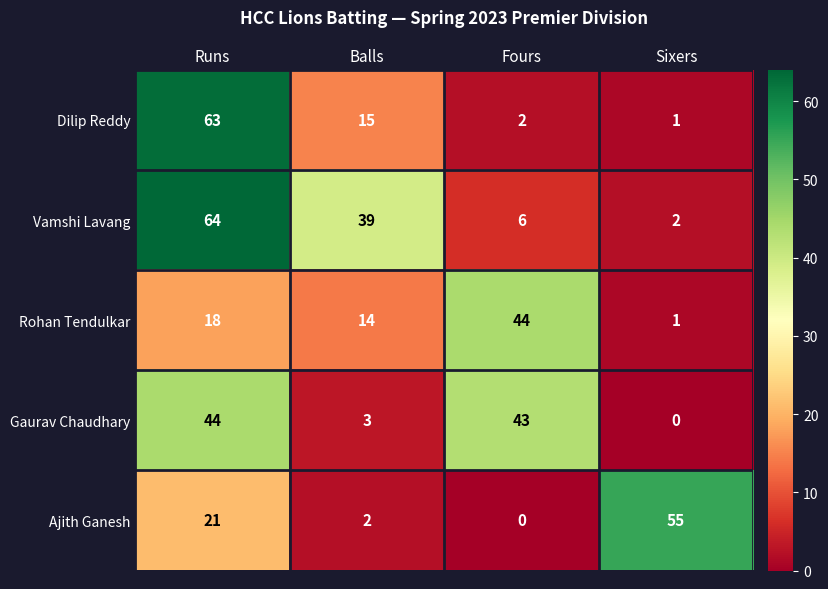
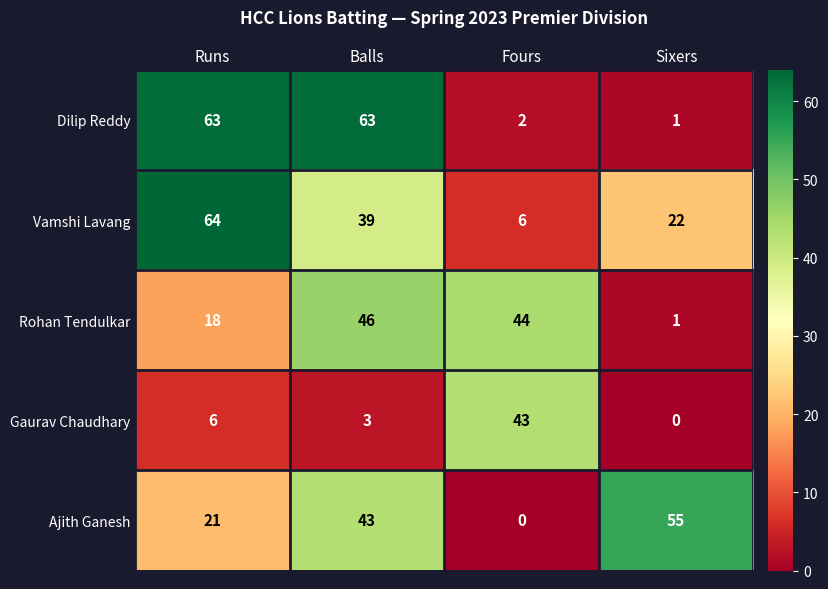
  {
    "Dilip Reddy": {
      "Runs": 63,
-     "Balls": 15,
+     "Balls": 63,
      "Fours": 2,
      "Sixers": 1
    },
    "Vamshi Lavang": {
      "Runs": 64,
      "Balls": 39,
      "Fours": 6,
-     "Sixers": 2
+     "Sixers": 22
    },
    "Rohan Tendulkar": {
      "Runs": 18,
-     "Balls": 14,
+     "Balls": 46,
      "Fours": 44,
      "Sixers": 1
    },
    "Gaurav Chaudhary": {
-     "Runs": 44,
+     "Runs": 6,
      "Balls": 3,
      "Fours": 43,
      "Sixers": 0
    },
    "Ajith Ganesh": {
      "Runs": 21,
-     "Balls": 2,
+     "Balls": 43,
      "Fours": 0,
      "Sixers": 55
    }
  }
